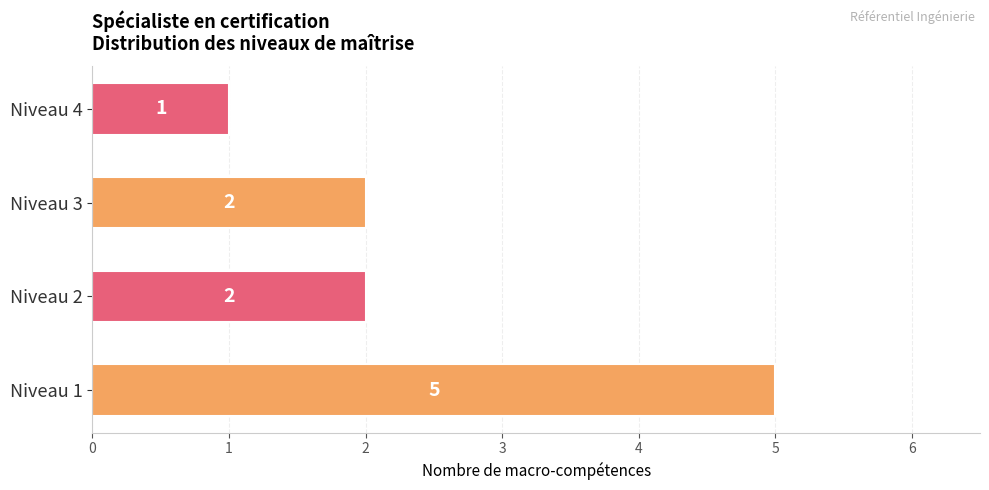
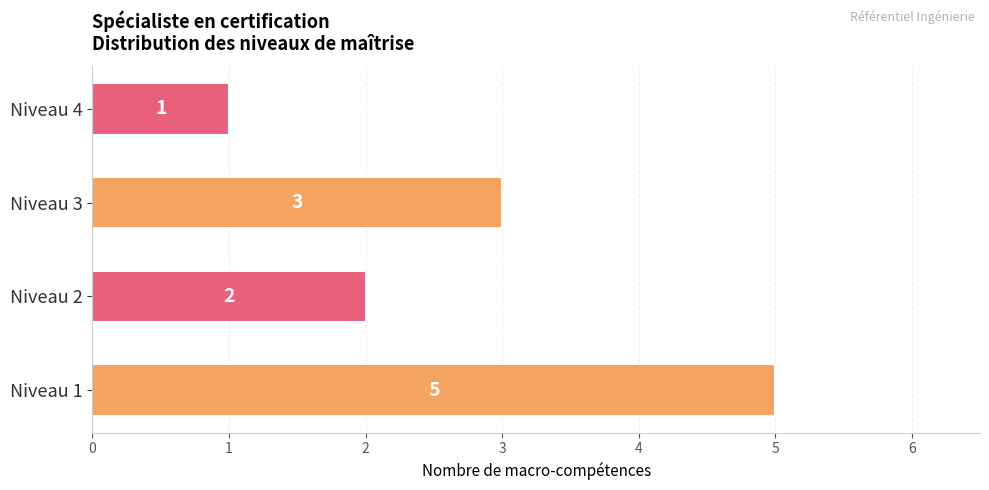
  {
    "Niveau 4": 1,
-   "Niveau 3": 2,
+   "Niveau 3": 3,
    "Niveau 2": 2,
    "Niveau 1": 5
  }
